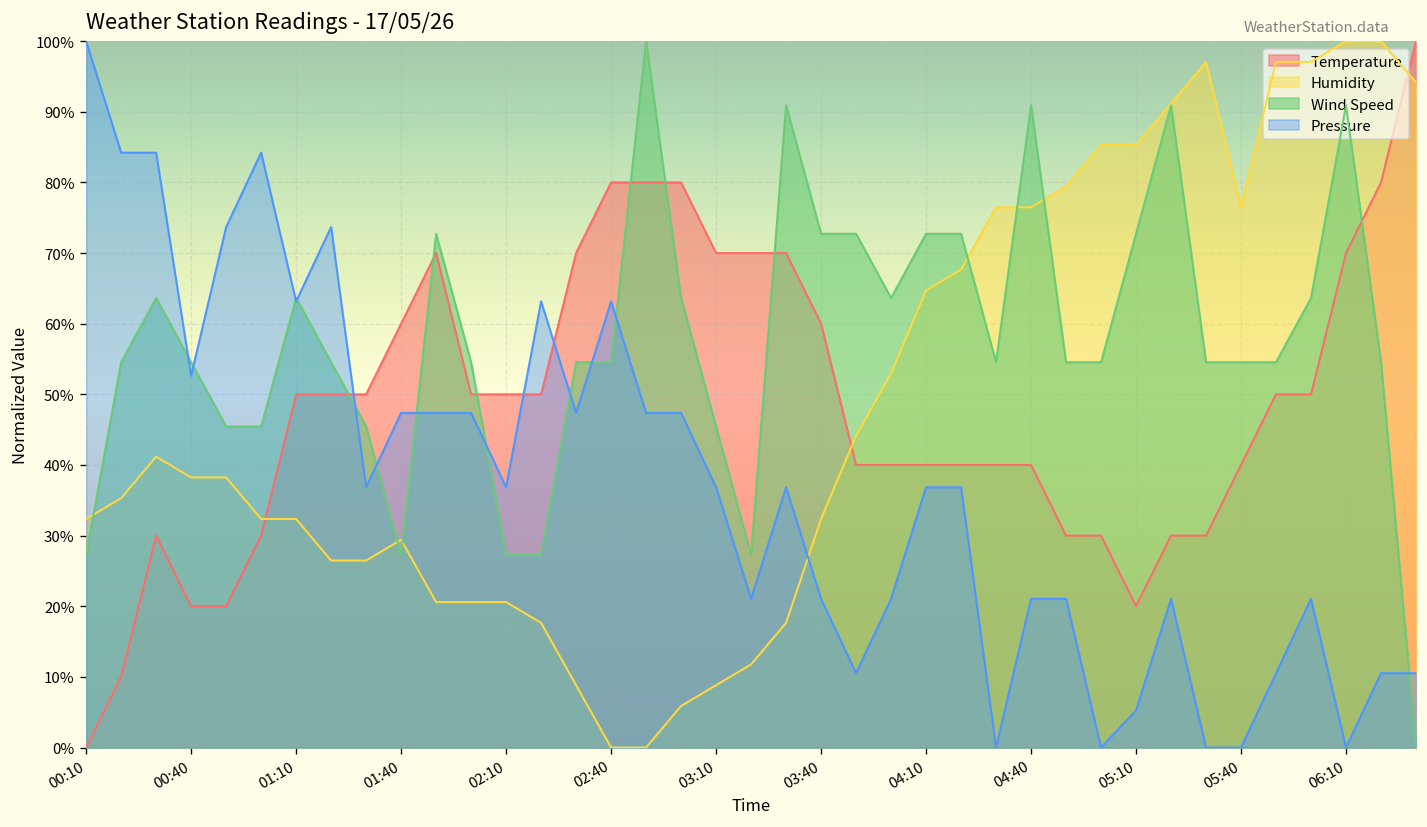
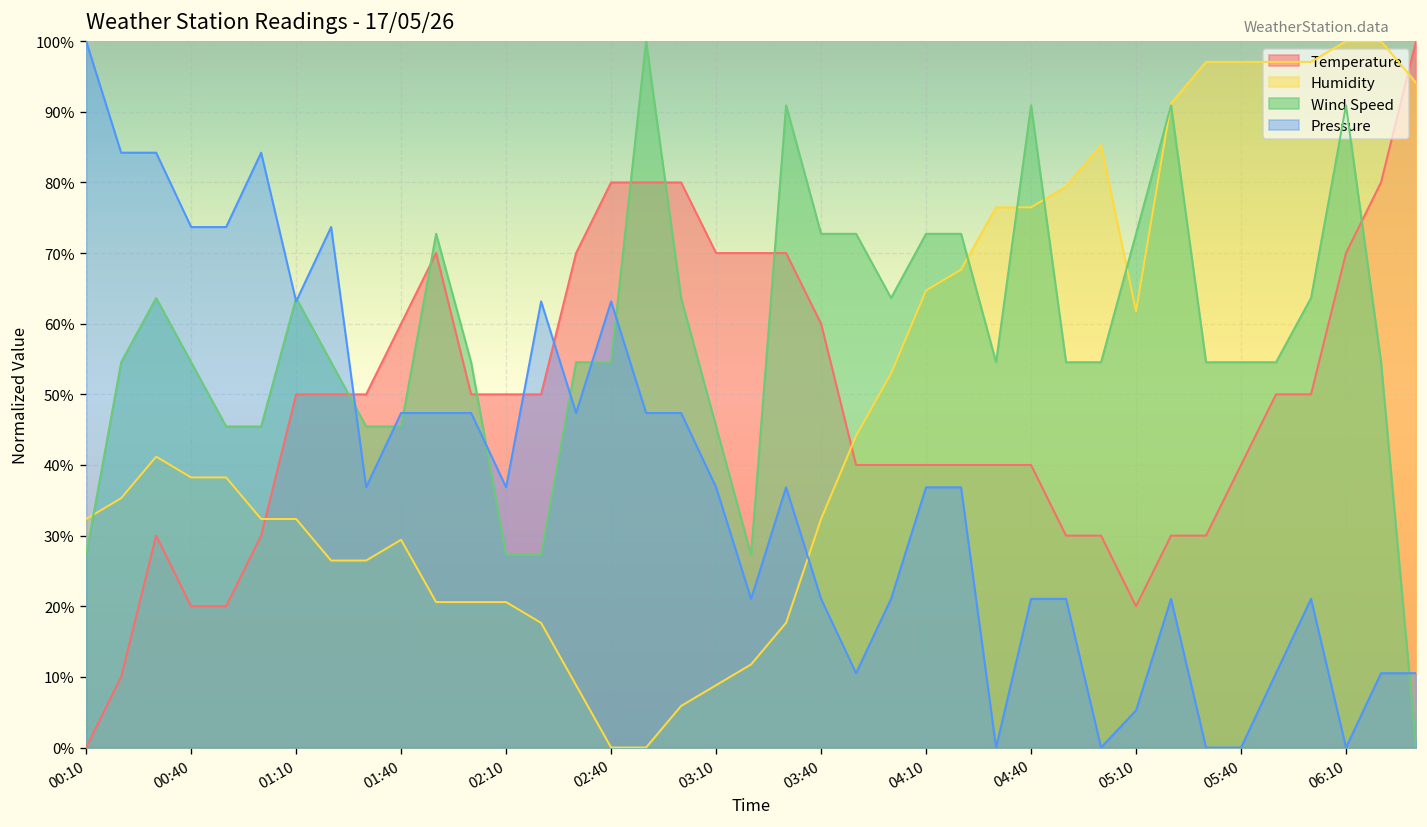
  {
    "Temperature": {
      "00:10": "0%",
      "00:40": "20%",
      "01:10": "50%",
      "01:40": "60%",
      "02:10": "50%",
      "02:40": "80%",
      "03:10": "70%",
      "03:40": "60%",
      "04:10": "40%",
      "04:40": "40%",
      "05:10": "20%",
      "05:40": "40%",
      "06:10": "70%"
    },
    "Humidity": {
      "00:10": "32%",
      "00:40": "38%",
      "01:10": "32%",
      "01:40": "29%",
      "02:10": "21%",
      "02:40": "0%",
      "03:10": "9%",
      "03:40": "32%",
      "04:10": "65%",
      "04:40": "76%",
-     "05:10": "85%",
-     "05:40": "76%",
+     "05:10": "62%",
+     "05:40": "97%",
      "06:10": "100%"
    },
    "Wind Speed": {
      "00:10": "27%",
      "00:40": "55%",
      "01:10": "64%",
-     "01:40": "27%",
+     "01:40": "45%",
      "02:10": "27%",
      "02:40": "55%",
      "03:10": "45%",
      "03:40": "73%",
      "04:10": "73%",
      "04:40": "91%",
      "05:10": "73%",
      "05:40": "55%"
    },
    "Pressure": {
      "00:10": "100%",
-     "00:40": "53%",
+     "00:40": "74%",
      "01:10": "63%",
      "01:40": "47%",
      "02:10": "37%",
      "02:40": "63%",
      "03:10": "37%",
      "03:40": "21%",
      "04:10": "37%",
      "04:40": "21%",
      "05:10": "5%",
      "05:40": "0%",
      "06:10": "0%"
    }
  }
